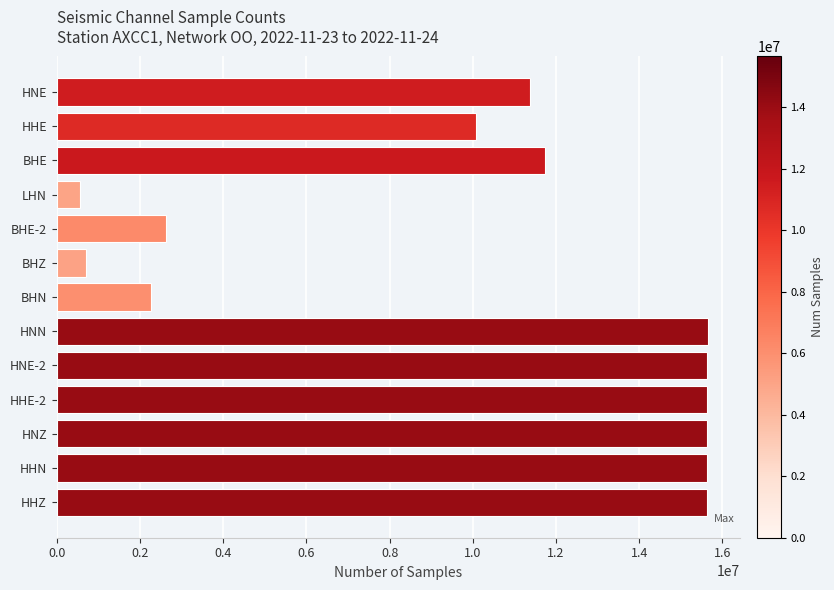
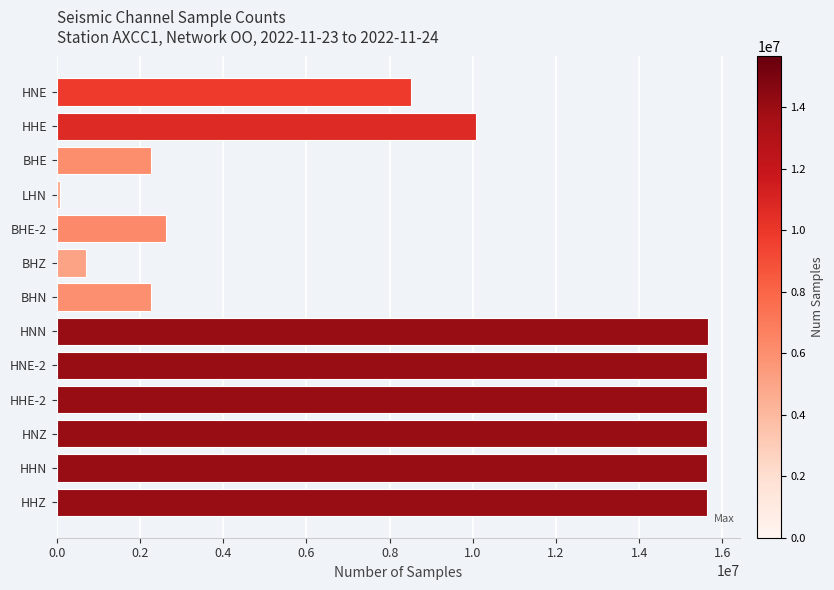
  {
-   "HNE": 11400000,
+   "HNE": 8500000,
    "HHE": 10100000,
-   "BHE": 11700000,
-   "LHN": 600000,
+   "BHE": 2300000,
+   "LHN": 100000,
    "BHE-2": 2600000,
    "BHZ": 700000,
    "BHN": 2300000,
    "HNN": 15600000,
    "HNE-2": 15600000,
    "HHE-2": 15600000,
    "HNZ": 15600000,
    "HHN": 15600000,
    "HHZ": 15600000
  }
